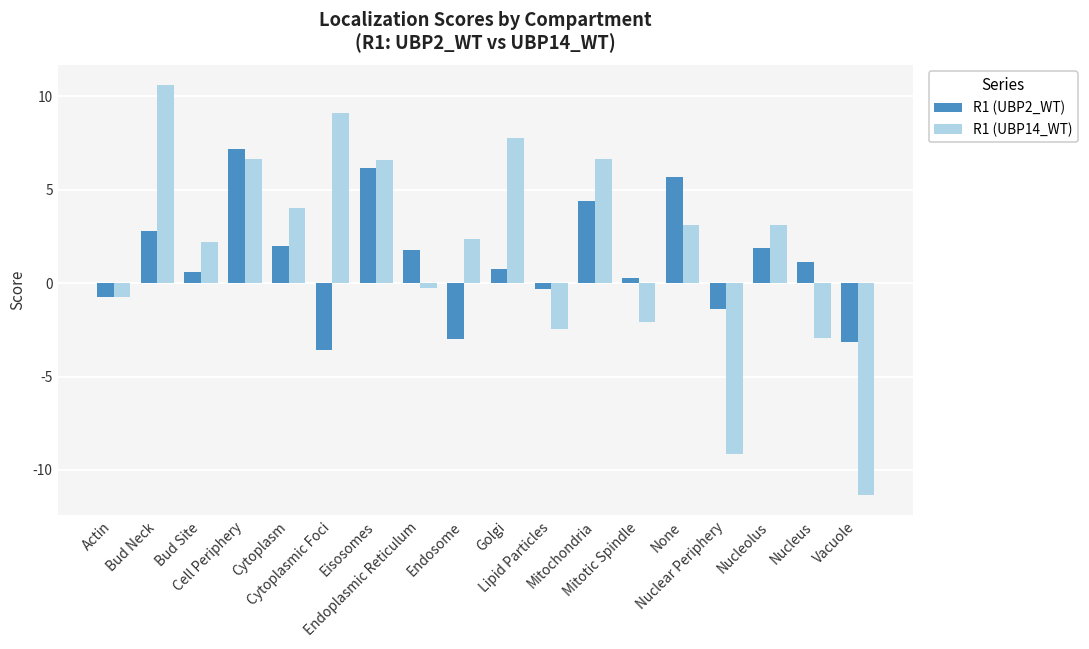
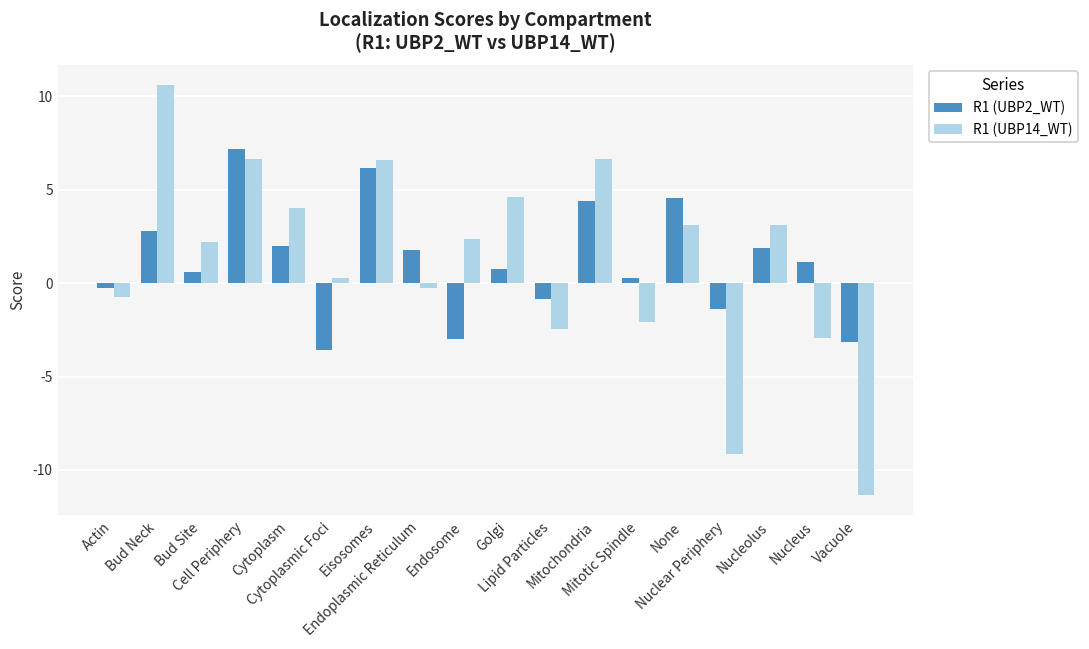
  {
    "R1 (UBP2_WT)": {
-     "Actin": -0.7,
+     "Actin": -0.3,
      "Bud Neck": 2.8,
      "Bud Site": 0.6,
      "Cell Periphery": 7.2,
      "Cytoplasm": 2.0,
      "Cytoplasmic Foci": -3.6,
      "Eisosomes": 6.2,
      "Endoplasmic Reticulum": 1.8,
      "Endosome": -3.0,
      "Golgi": 0.8,
-     "Lipid Particles": -0.3,
+     "Lipid Particles": -0.9,
      "Mitochondria": 4.4,
      "Mitotic Spindle": 0.3,
-     "None": 5.7,
+     "None": 4.5,
      "Nuclear Periphery": -1.4,
      "Nucleolus": 1.9,
      "Nucleus": 1.1,
      "Vacuole": -3.2
    },
    "R1 (UBP14_WT)": {
      "Actin": -0.8,
      "Bud Neck": 10.6,
      "Bud Site": 2.2,
      "Cell Periphery": 6.6,
      "Cytoplasm": 4.1,
-     "Cytoplasmic Foci": 9.1,
+     "Cytoplasmic Foci": 0.3,
      "Eisosomes": 6.6,
      "Endoplasmic Reticulum": -0.3,
      "Endosome": 2.4,
-     "Golgi": 7.8,
+     "Golgi": 4.6,
      "Lipid Particles": -2.5,
      "Mitochondria": 6.7,
      "Mitotic Spindle": -2.1,
      "None": 3.1,
      "Nuclear Periphery": -9.1,
      "Nucleolus": 3.1,
      "Nucleus": -2.9,
      "Vacuole": -11.3
    }
  }
